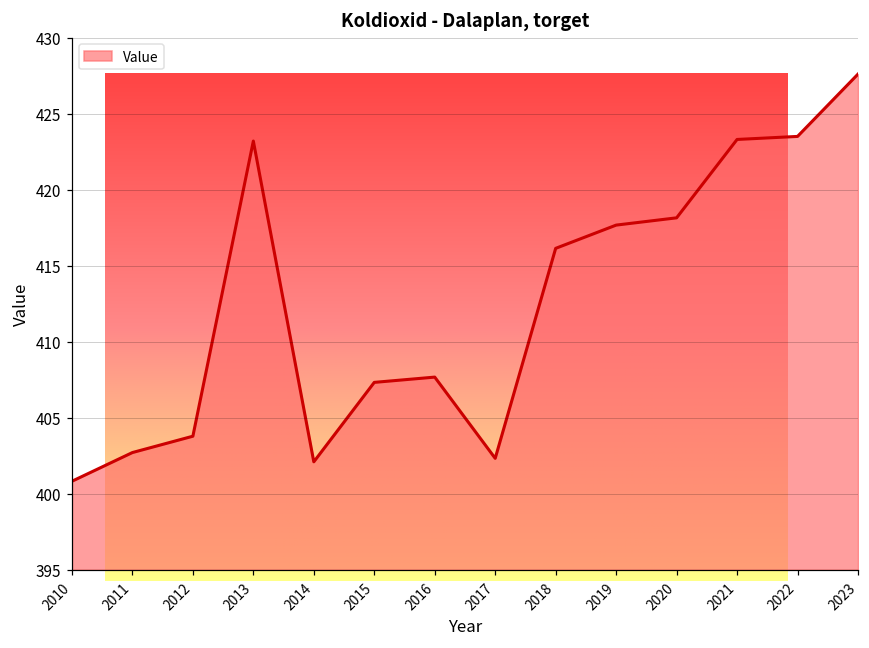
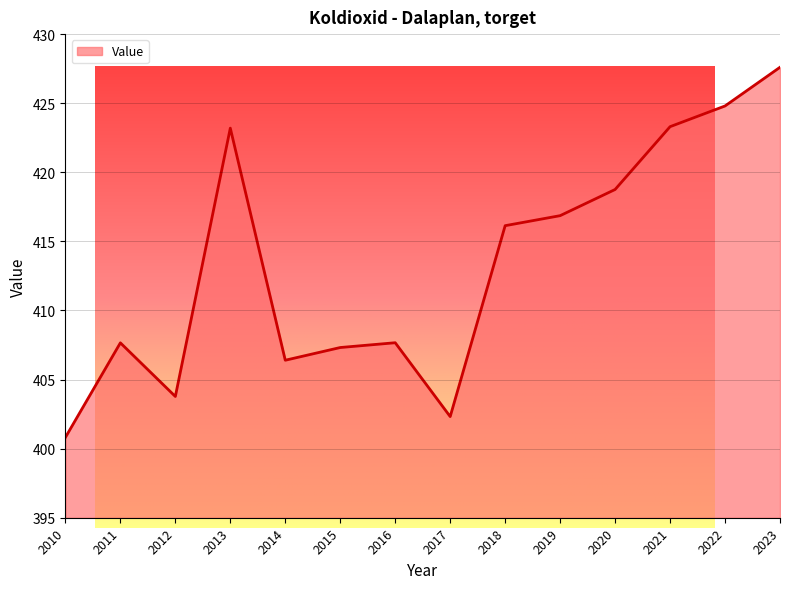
  {
    "Koldioxid - Dalaplan, torget": {
      "2010": 400.8,
-     "2011": 402.7,
+     "2011": 407.7,
      "2012": 403.8,
      "2013": 423.2,
-     "2014": 402.1,
+     "2014": 406.4,
      "2015": 407.3,
      "2016": 407.7,
      "2017": 402.3,
      "2018": 416.1,
-     "2019": 417.7,
-     "2020": 418.1,
+     "2019": 416.9,
+     "2020": 418.8,
      "2021": 423.3,
-     "2022": 423.5,
+     "2022": 424.8,
      "2023": 427.6
    }
  }
